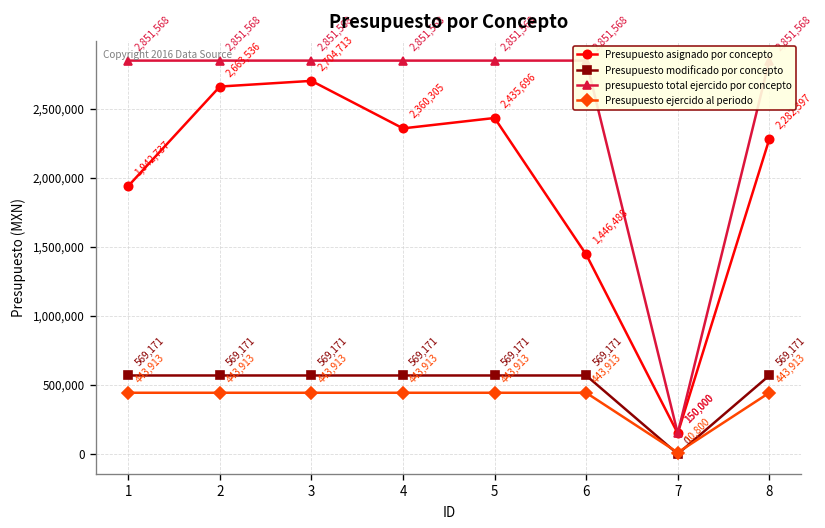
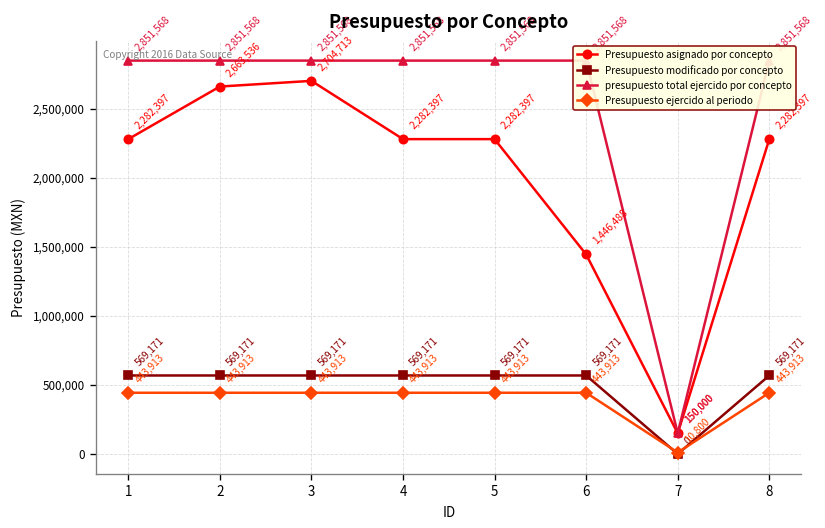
  {
    "Presupuesto asignado por concepto": {
-     "1": "1,942,737",
-     "4": "2,360,305",
-     "5": "2,435,696",
+     "1": "2,282,397",
+     "4": "2,282,397",
+     "5": "2,282,397",
      "6": "1,446,488"
    },
    "presupuesto total ejercido por concepto": {
      "1": "2,851,568",
      "4": "2,851,568",
      "5": "2,851,568"
    }
  }
